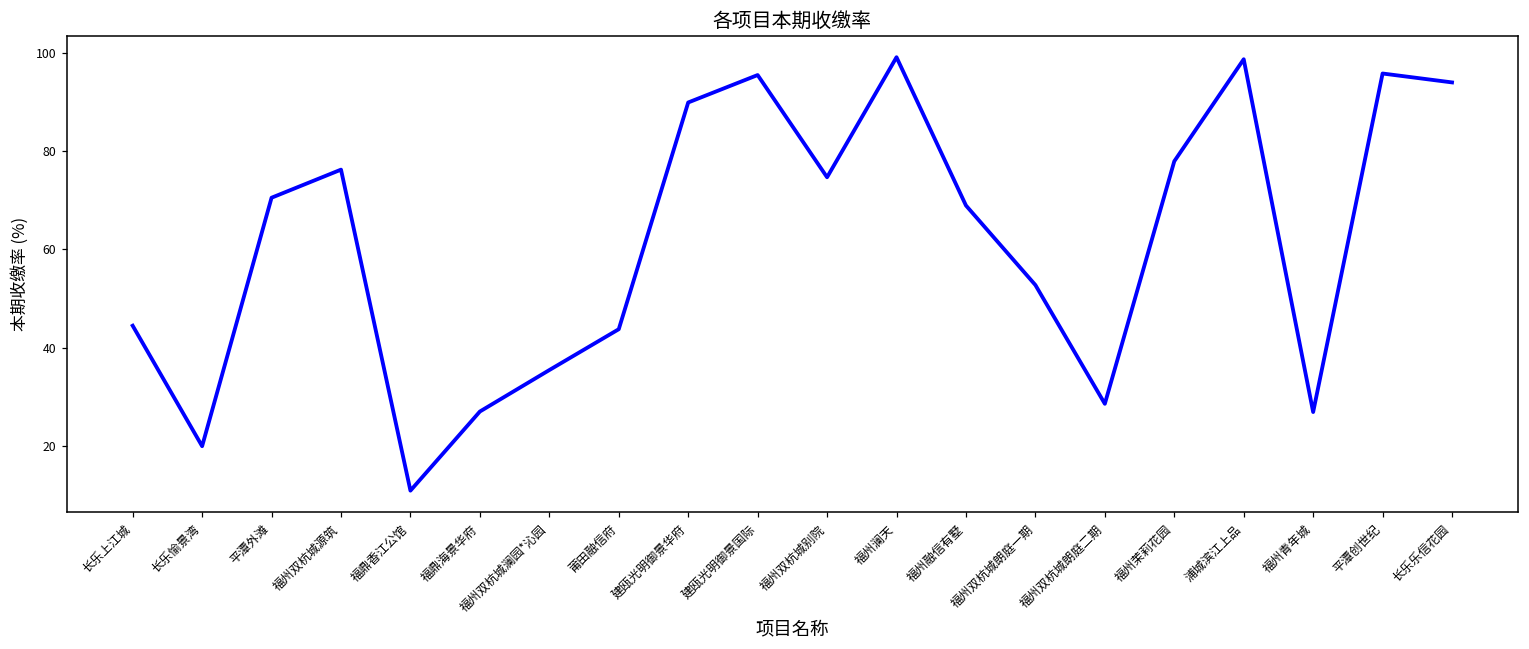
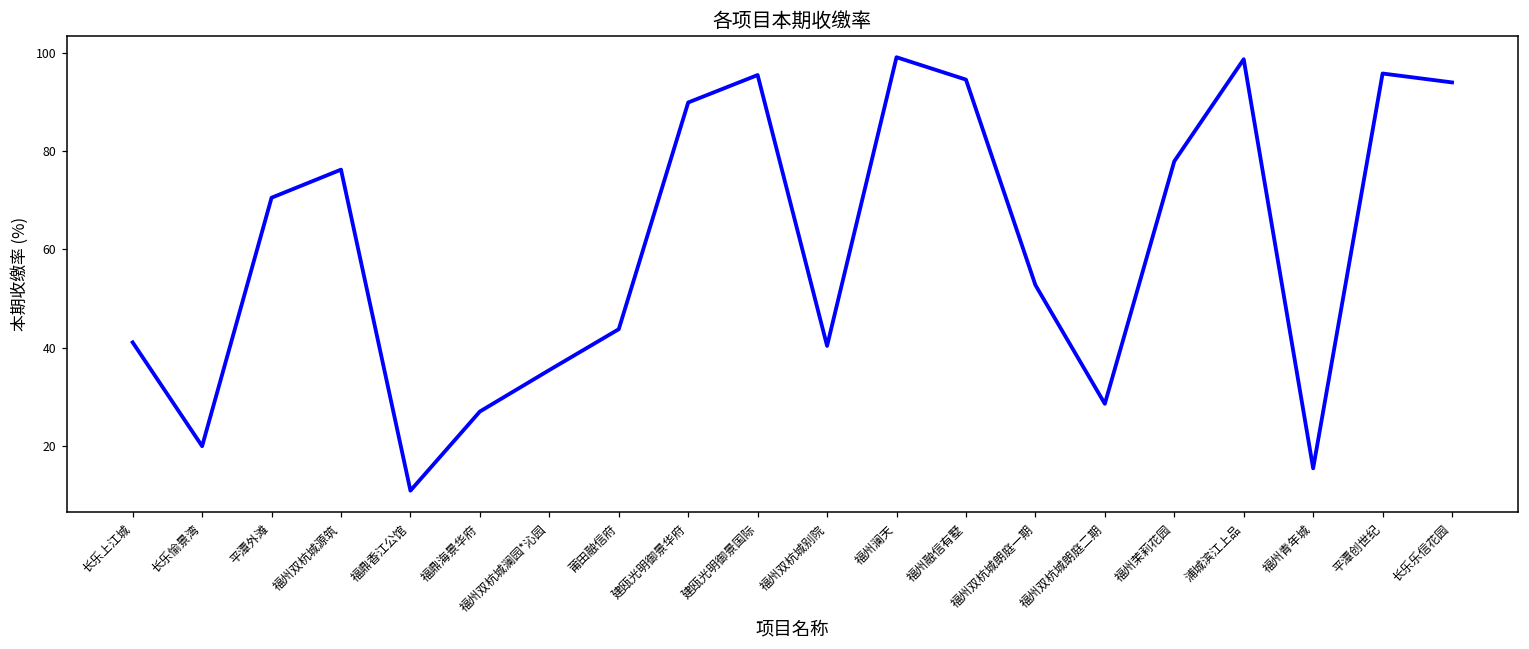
  {
-   "长乐上江城": 44,
+   "长乐上江城": 41,
    "长乐愉景湾": 20,
    "平潭外滩": 70,
    "福州双杭城源筑": 76,
    "福鼎香江公馆": 11,
    "福鼎海景华府": 27,
    "福州双杭城澜园*沁园": 35,
    "莆田融信府": 44,
    "建瓯光明御景华府": 90,
    "建瓯光明御景国际": 95,
-   "福州双杭城别院": 75,
+   "福州双杭城别院": 40,
    "福州澜天": 99,
-   "福州融信有墅": 69,
+   "福州融信有墅": 95,
    "福州双杭城朗庭一期": 53,
    "福州双杭城朗庭二期": 29,
    "福州茉莉花园": 78,
    "浦城滨江上品": 99,
-   "福州青年城": 27,
+   "福州青年城": 15,
    "平潭创世纪": 96,
    "长乐乐信花园": 94
  }
